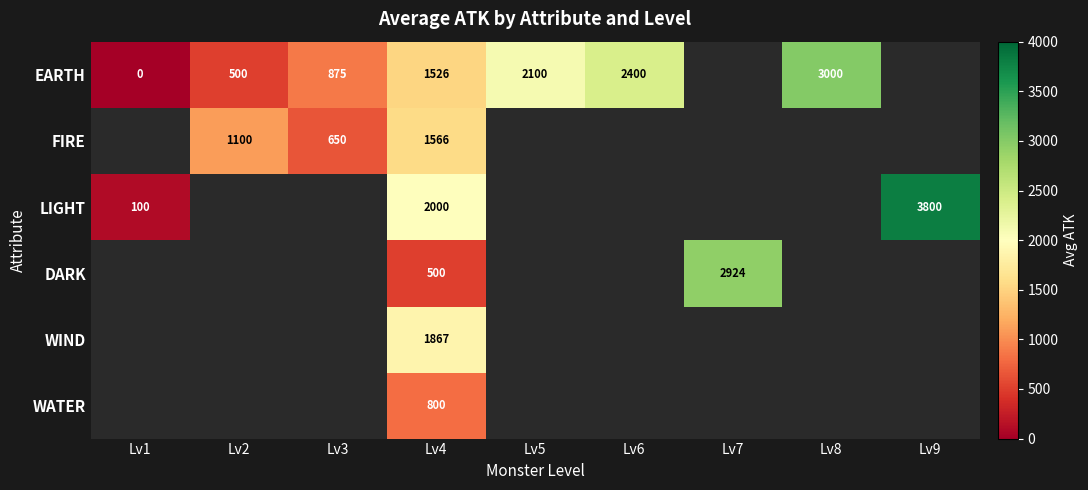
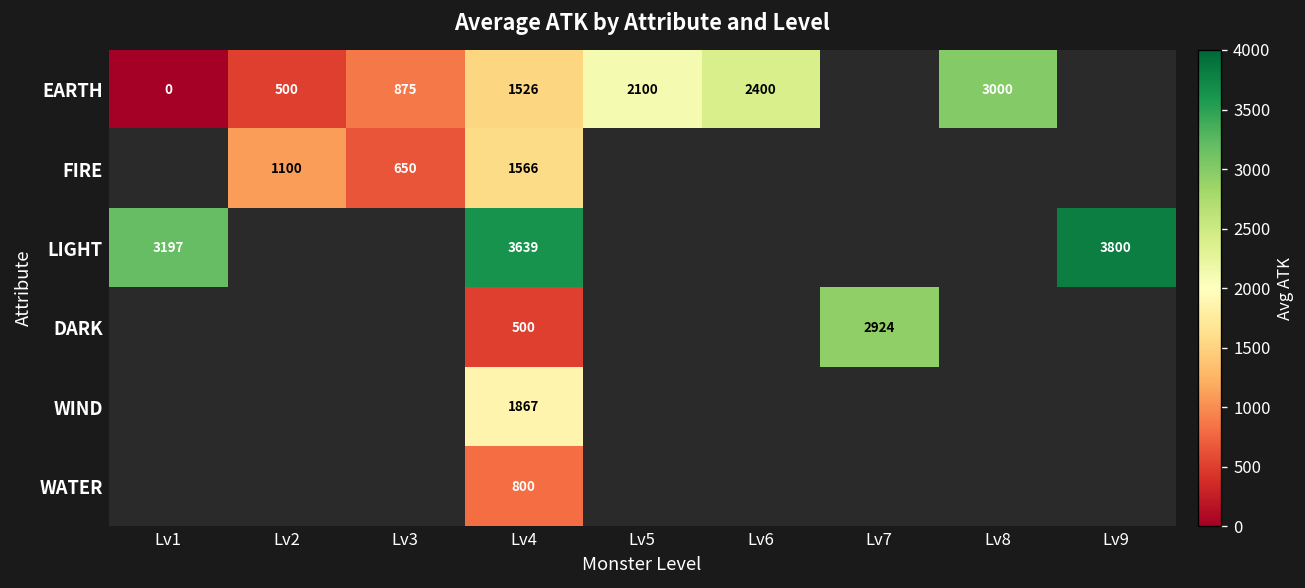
  {
    "EARTH": {
      "Lv1": 0,
      "Lv2": 500,
      "Lv3": 875,
      "Lv4": 1526,
      "Lv5": 2100,
      "Lv6": 2400,
      "Lv8": 3000
    },
    "FIRE": {
      "Lv2": 1100,
      "Lv3": 650,
      "Lv4": 1566
    },
    "LIGHT": {
-     "Lv1": 100,
-     "Lv4": 2000,
+     "Lv1": 3197,
+     "Lv4": 3639,
      "Lv9": 3800
    },
    "DARK": {
      "Lv4": 500,
      "Lv7": 2924
    },
    "WIND": {
      "Lv4": 1867
    },
    "WATER": {
      "Lv4": 800
    }
  }
